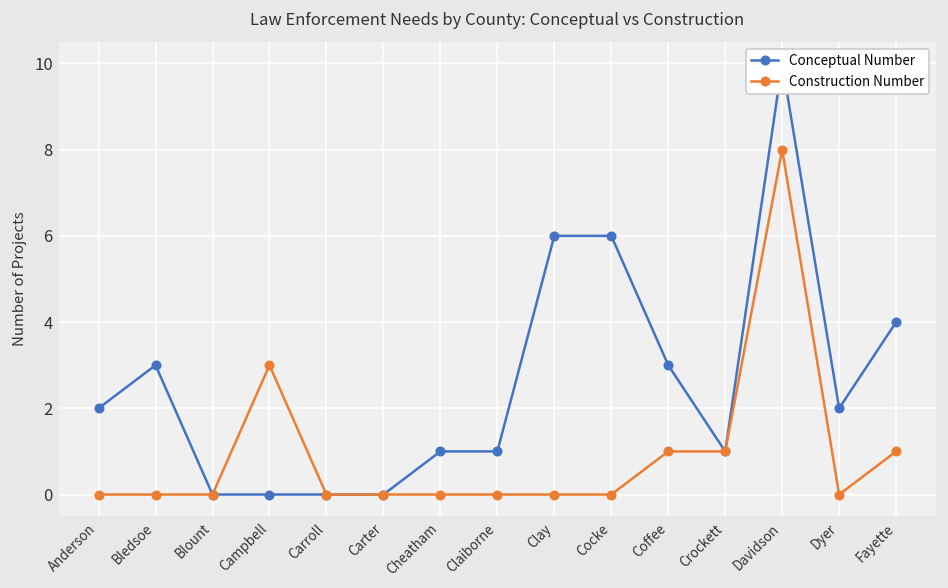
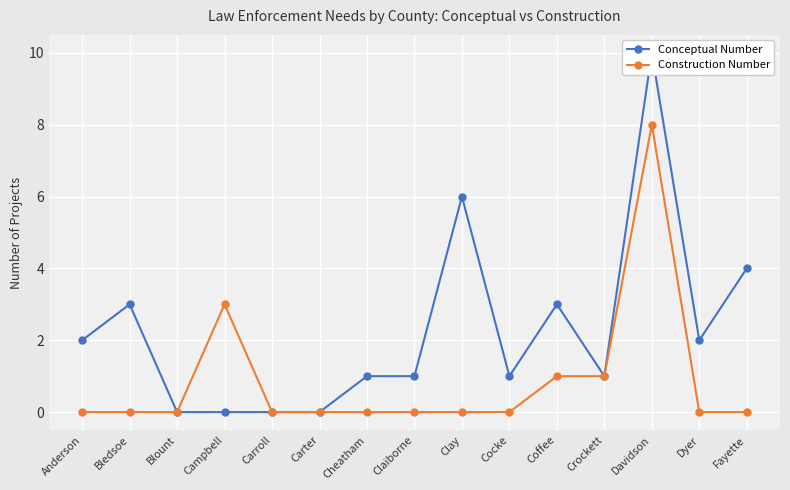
  {
    "Conceptual Number": {
      "Anderson": 2,
      "Bledsoe": 3,
      "Campbell": 0,
      "Cheatham": 1,
      "Claiborne": 1,
      "Clay": 6,
-     "Cocke": 6,
+     "Cocke": 1,
      "Coffee": 3,
      "Dyer": 2,
      "Fayette": 4
    },
    "Construction Number": {
      "Anderson": 0,
      "Bledsoe": 0,
      "Campbell": 3,
      "Cheatham": 0,
      "Claiborne": 0,
      "Clay": 0,
      "Cocke": 0,
      "Coffee": 1,
      "Davidson": 8,
      "Dyer": 0,
-     "Fayette": 1
+     "Fayette": 0
    }
  }
